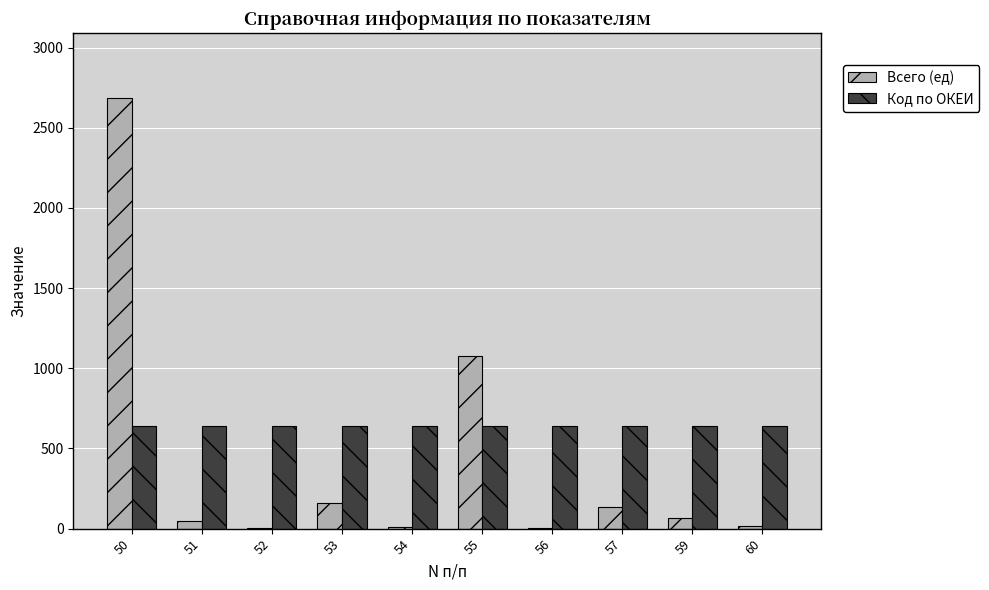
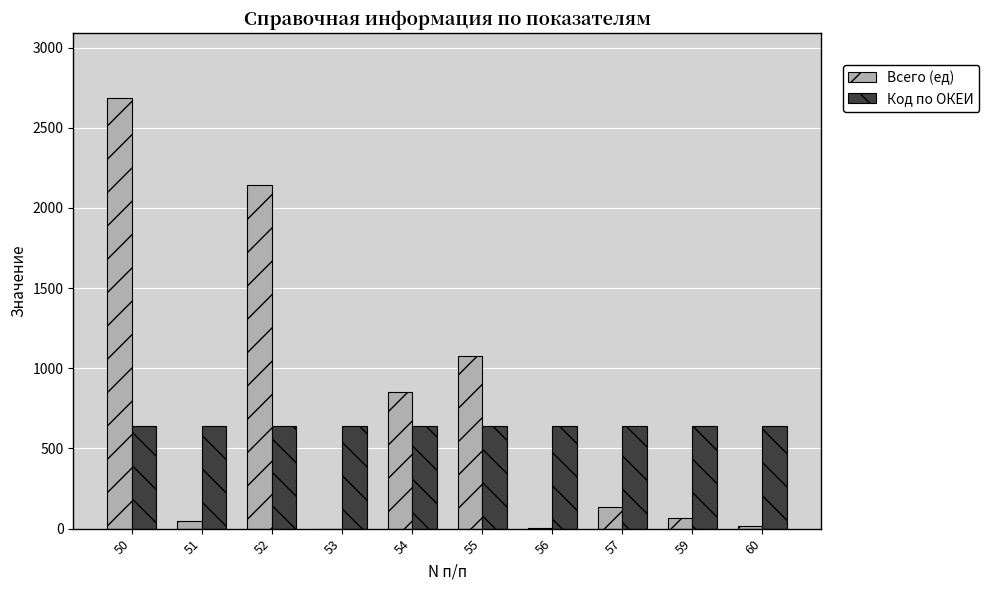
  {
    "Всего (ед)": {
      "50": 2690,
      "51": 50,
-     "52": 0,
-     "53": 160,
-     "54": 10,
+     "52": 2140,
+     "53": 0,
+     "54": 850,
      "55": 1080,
      "57": 130,
      "59": 70
    },
    "Код по ОКЕИ": {
      "50": 640,
      "51": 640,
      "52": 640,
      "53": 640,
      "54": 640,
      "55": 640,
      "56": 640,
      "57": 640,
      "59": 640,
      "60": 640
    }
  }
